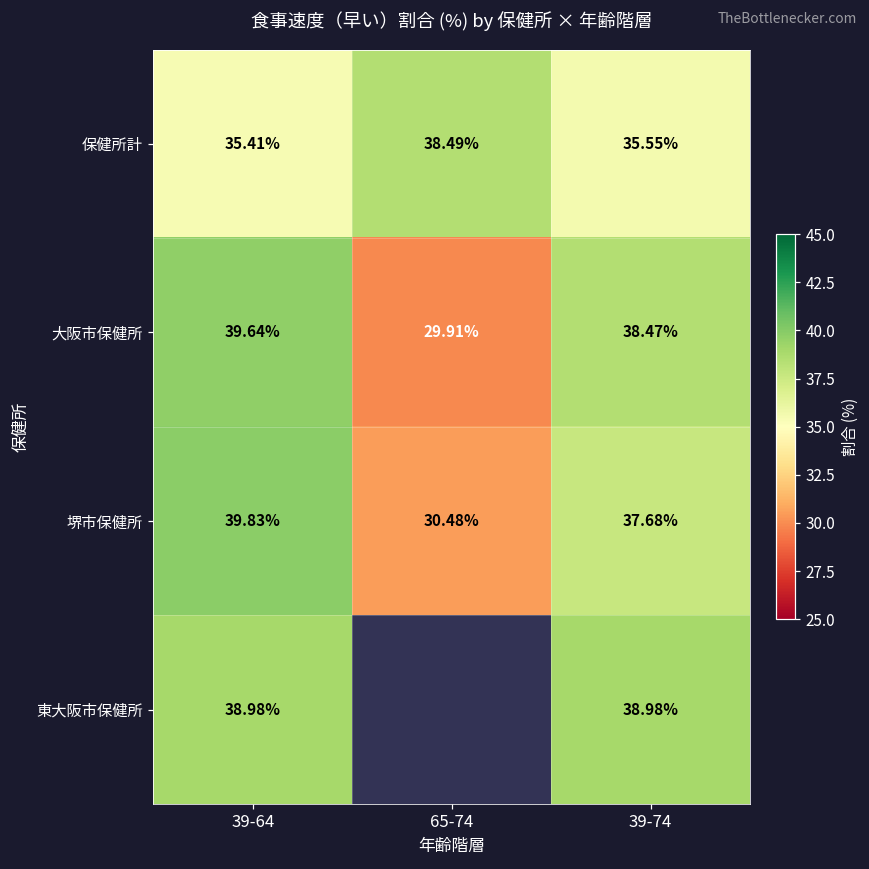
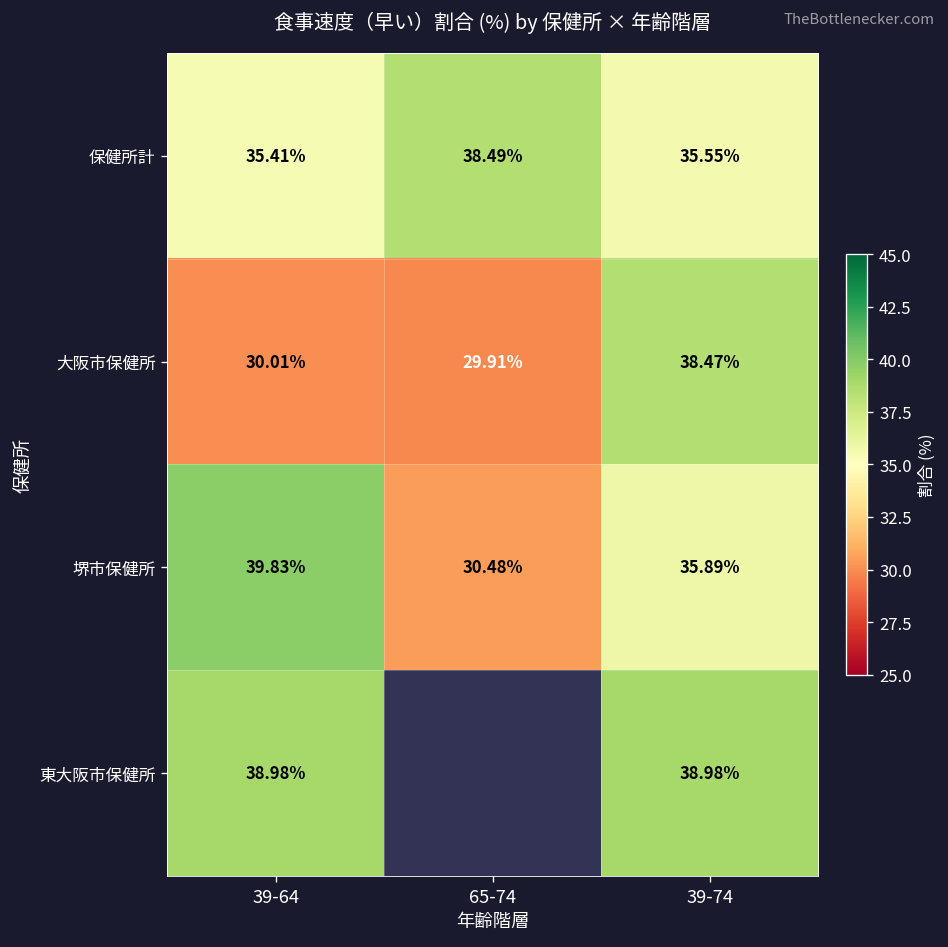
  {
    "保健所計": {
      "39-64": "35.41%",
      "65-74": "38.49%",
      "39-74": "35.55%"
    },
    "大阪市保健所": {
-     "39-64": "39.64%",
+     "39-64": "30.01%",
      "65-74": "29.91%",
      "39-74": "38.47%"
    },
    "堺市保健所": {
      "39-64": "39.83%",
      "65-74": "30.48%",
-     "39-74": "37.68%"
+     "39-74": "35.89%"
    },
    "東大阪市保健所": {
      "39-64": "38.98%",
      "39-74": "38.98%"
    }
  }
